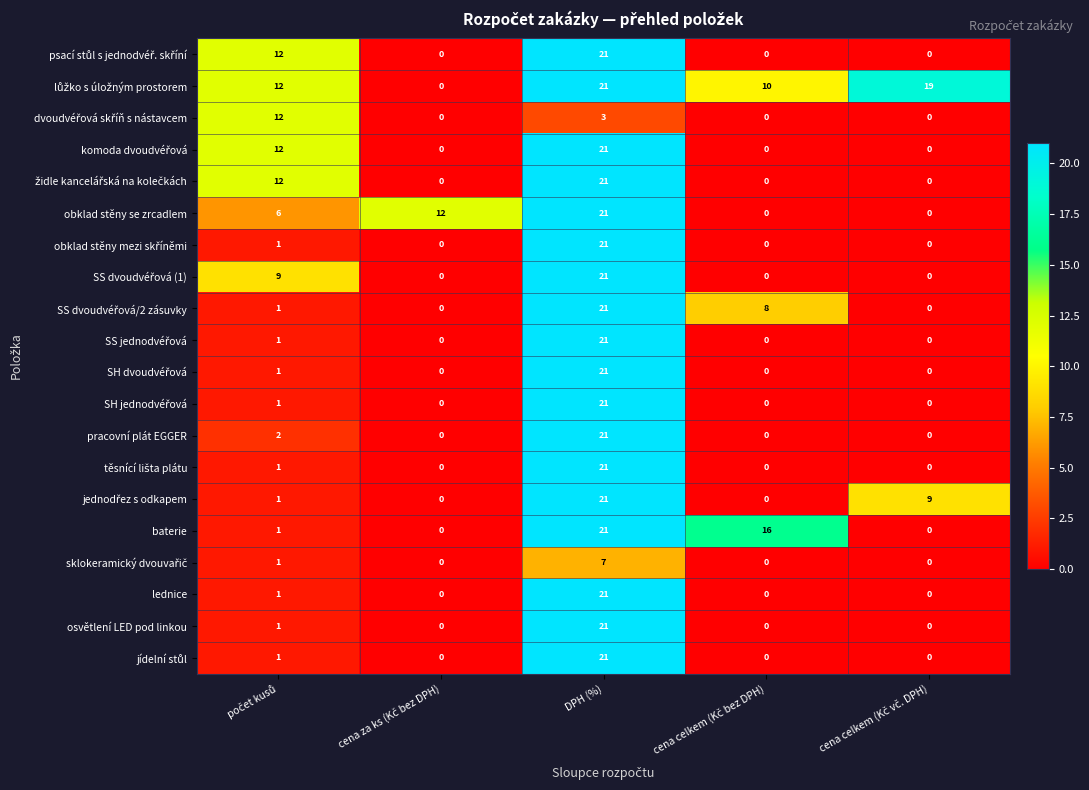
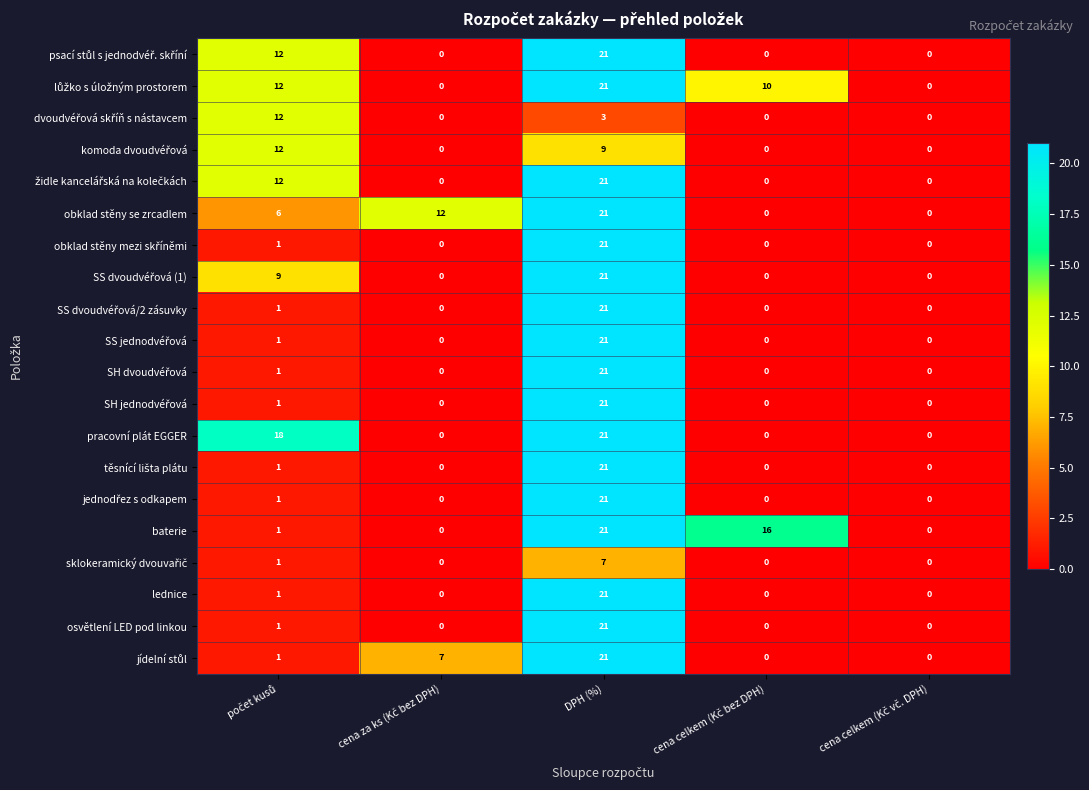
  {
    "psací stůl s jednodvéř. skříní": {
      "počet kusů": 12,
      "cena za ks (Kč bez DPH)": 0,
      "DPH (%)": 21,
      "cena celkem (Kč bez DPH)": 0,
      "cena celkem (Kč vč. DPH)": 0
    },
    "lůžko s úložným prostorem": {
      "počet kusů": 12,
      "cena za ks (Kč bez DPH)": 0,
      "DPH (%)": 21,
      "cena celkem (Kč bez DPH)": 10,
-     "cena celkem (Kč vč. DPH)": 19
+     "cena celkem (Kč vč. DPH)": 0
    },
    "dvoudvéřová skříň s nástavcem": {
      "počet kusů": 12,
      "cena za ks (Kč bez DPH)": 0,
      "DPH (%)": 3,
      "cena celkem (Kč bez DPH)": 0,
      "cena celkem (Kč vč. DPH)": 0
    },
    "komoda dvoudvéřová": {
      "počet kusů": 12,
      "cena za ks (Kč bez DPH)": 0,
-     "DPH (%)": 21,
+     "DPH (%)": 9,
      "cena celkem (Kč bez DPH)": 0,
      "cena celkem (Kč vč. DPH)": 0
    },
    "židle kancelářská na kolečkách": {
      "počet kusů": 12,
      "cena za ks (Kč bez DPH)": 0,
      "DPH (%)": 21,
      "cena celkem (Kč bez DPH)": 0,
      "cena celkem (Kč vč. DPH)": 0
    },
    "obklad stěny se zrcadlem": {
      "počet kusů": 6,
      "cena za ks (Kč bez DPH)": 12,
      "DPH (%)": 21,
      "cena celkem (Kč bez DPH)": 0,
      "cena celkem (Kč vč. DPH)": 0
    },
    "obklad stěny mezi skříněmi": {
      "počet kusů": 1,
      "cena za ks (Kč bez DPH)": 0,
      "DPH (%)": 21,
      "cena celkem (Kč bez DPH)": 0,
      "cena celkem (Kč vč. DPH)": 0
    },
    "SS dvoudvéřová (1)": {
      "počet kusů": 9,
      "cena za ks (Kč bez DPH)": 0,
      "DPH (%)": 21,
      "cena celkem (Kč bez DPH)": 0,
      "cena celkem (Kč vč. DPH)": 0
    },
    "SS dvoudvéřová/2 zásuvky": {
      "počet kusů": 1,
      "cena za ks (Kč bez DPH)": 0,
      "DPH (%)": 21,
-     "cena celkem (Kč bez DPH)": 8,
+     "cena celkem (Kč bez DPH)": 0,
      "cena celkem (Kč vč. DPH)": 0
    },
    "SS jednodvéřová": {
      "počet kusů": 1,
      "cena za ks (Kč bez DPH)": 0,
      "DPH (%)": 21,
      "cena celkem (Kč bez DPH)": 0,
      "cena celkem (Kč vč. DPH)": 0
    },
    "SH dvoudvéřová": {
      "počet kusů": 1,
      "cena za ks (Kč bez DPH)": 0,
      "DPH (%)": 21,
      "cena celkem (Kč bez DPH)": 0,
      "cena celkem (Kč vč. DPH)": 0
    },
    "SH jednodvéřová": {
      "počet kusů": 1,
      "cena za ks (Kč bez DPH)": 0,
      "DPH (%)": 21,
      "cena celkem (Kč bez DPH)": 0,
      "cena celkem (Kč vč. DPH)": 0
    },
    "pracovní plát EGGER": {
-     "počet kusů": 2,
+     "počet kusů": 18,
      "cena za ks (Kč bez DPH)": 0,
      "DPH (%)": 21,
      "cena celkem (Kč bez DPH)": 0,
      "cena celkem (Kč vč. DPH)": 0
    },
    "těsnící lišta plátu": {
      "počet kusů": 1,
      "cena za ks (Kč bez DPH)": 0,
      "DPH (%)": 21,
      "cena celkem (Kč bez DPH)": 0,
      "cena celkem (Kč vč. DPH)": 0
    },
    "jednodřez s odkapem": {
      "počet kusů": 1,
      "cena za ks (Kč bez DPH)": 0,
      "DPH (%)": 21,
      "cena celkem (Kč bez DPH)": 0,
-     "cena celkem (Kč vč. DPH)": 9
+     "cena celkem (Kč vč. DPH)": 0
    },
    "baterie": {
      "počet kusů": 1,
      "cena za ks (Kč bez DPH)": 0,
      "DPH (%)": 21,
      "cena celkem (Kč bez DPH)": 16,
      "cena celkem (Kč vč. DPH)": 0
    },
    "sklokeramický dvouvařič": {
      "počet kusů": 1,
      "cena za ks (Kč bez DPH)": 0,
      "DPH (%)": 7,
      "cena celkem (Kč bez DPH)": 0,
      "cena celkem (Kč vč. DPH)": 0
    },
    "lednice": {
      "počet kusů": 1,
      "cena za ks (Kč bez DPH)": 0,
      "DPH (%)": 21,
      "cena celkem (Kč bez DPH)": 0,
      "cena celkem (Kč vč. DPH)": 0
    },
    "osvětlení LED pod linkou": {
      "počet kusů": 1,
      "cena za ks (Kč bez DPH)": 0,
      "DPH (%)": 21,
      "cena celkem (Kč bez DPH)": 0,
      "cena celkem (Kč vč. DPH)": 0
    },
    "jídelní stůl": {
      "počet kusů": 1,
-     "cena za ks (Kč bez DPH)": 0,
+     "cena za ks (Kč bez DPH)": 7,
      "DPH (%)": 21,
      "cena celkem (Kč bez DPH)": 0,
      "cena celkem (Kč vč. DPH)": 0
    }
  }
